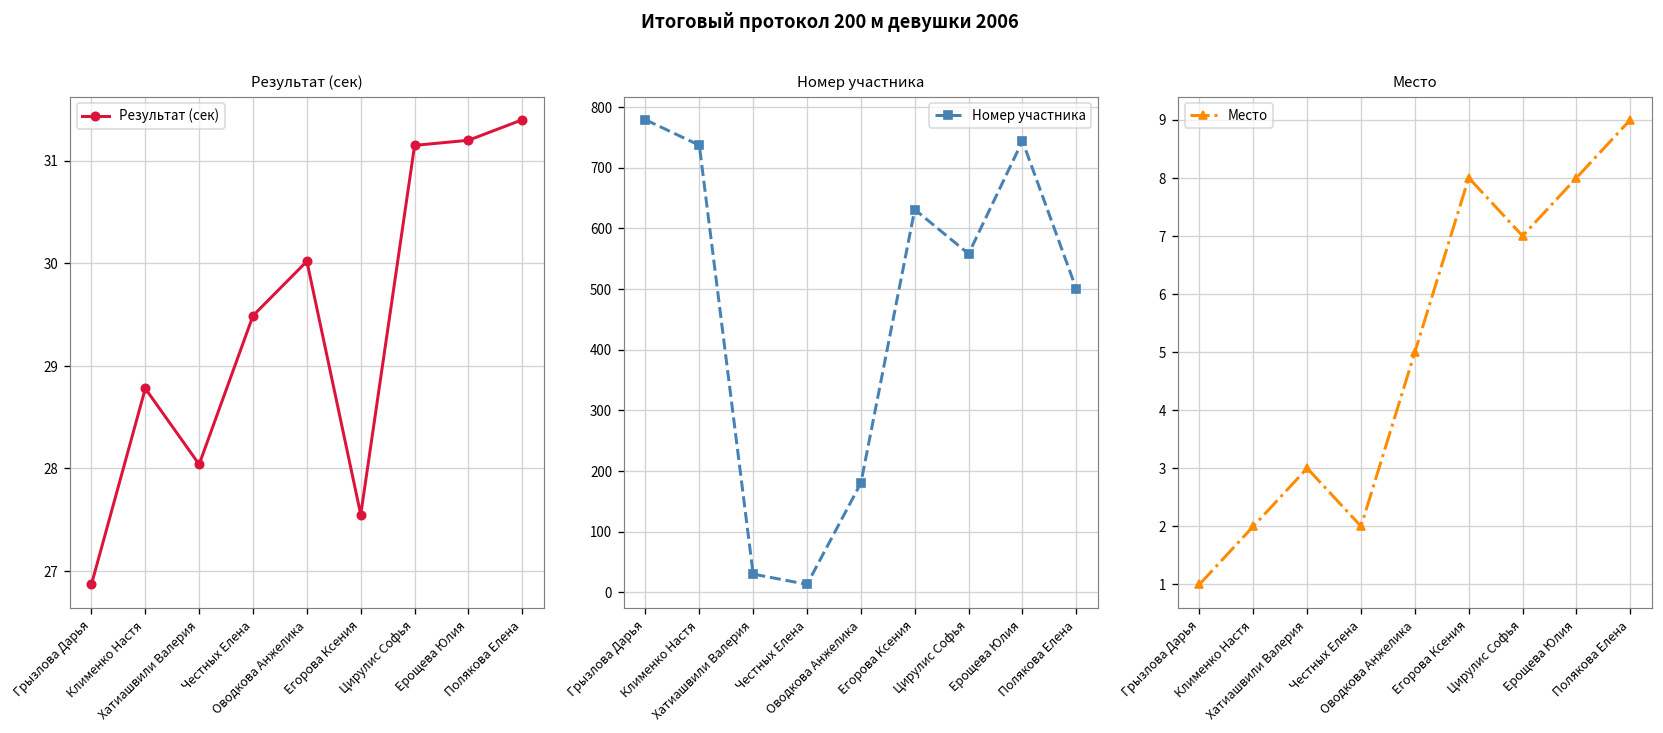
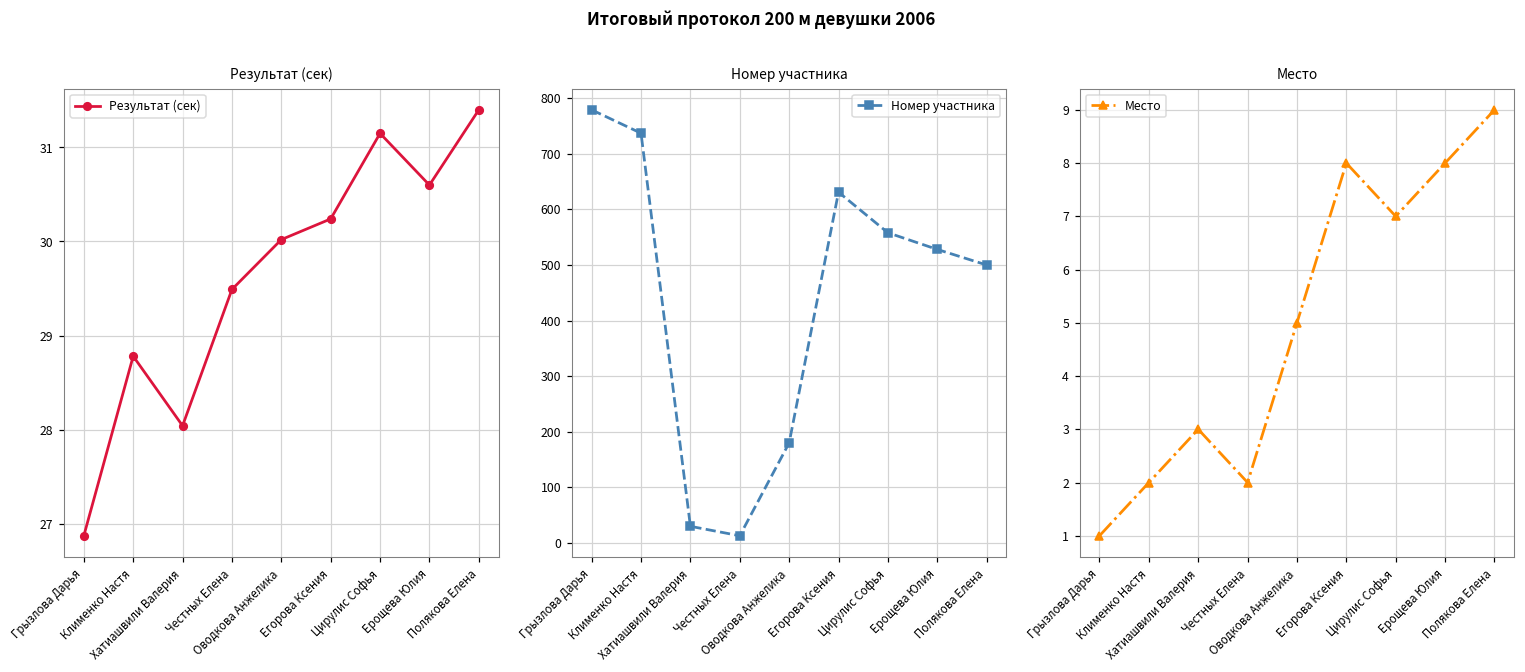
  {
    "Результат (сек)": {
      "Грызлова Дарья": 26.9,
      "Клименко Настя": 28.8,
      "Хатиашвили Валерия": 28.0,
      "Честных Елена": 29.5,
      "Оводкова Анжелика": 30.0,
-     "Егорова Ксения": 27.6,
+     "Егорова Ксения": 30.2,
      "Цирулис Софья": 31.2,
-     "Ерощева Юлия": 31.2,
+     "Ерощева Юлия": 30.6,
      "Полякова Елена": 31.4
    },
    "Номер участника": {
      "Грызлова Дарья": 780,
      "Клименко Настя": 740,
      "Хатиашвили Валерия": 30,
      "Честных Елена": 10,
      "Оводкова Анжелика": 180,
      "Егорова Ксения": 630,
      "Цирулис Софья": 560,
-     "Ерощева Юлия": 740,
+     "Ерощева Юлия": 530,
      "Полякова Елена": 500
    },
    "Место": {
      "Грызлова Дарья": 1.0,
      "Клименко Настя": 2.0,
      "Хатиашвили Валерия": 3.0,
      "Честных Елена": 2.0,
      "Оводкова Анжелика": 5.0,
      "Егорова Ксения": 8.0,
      "Цирулис Софья": 7.0,
      "Ерощева Юлия": 8.0,
      "Полякова Елена": 9.0
    }
  }
